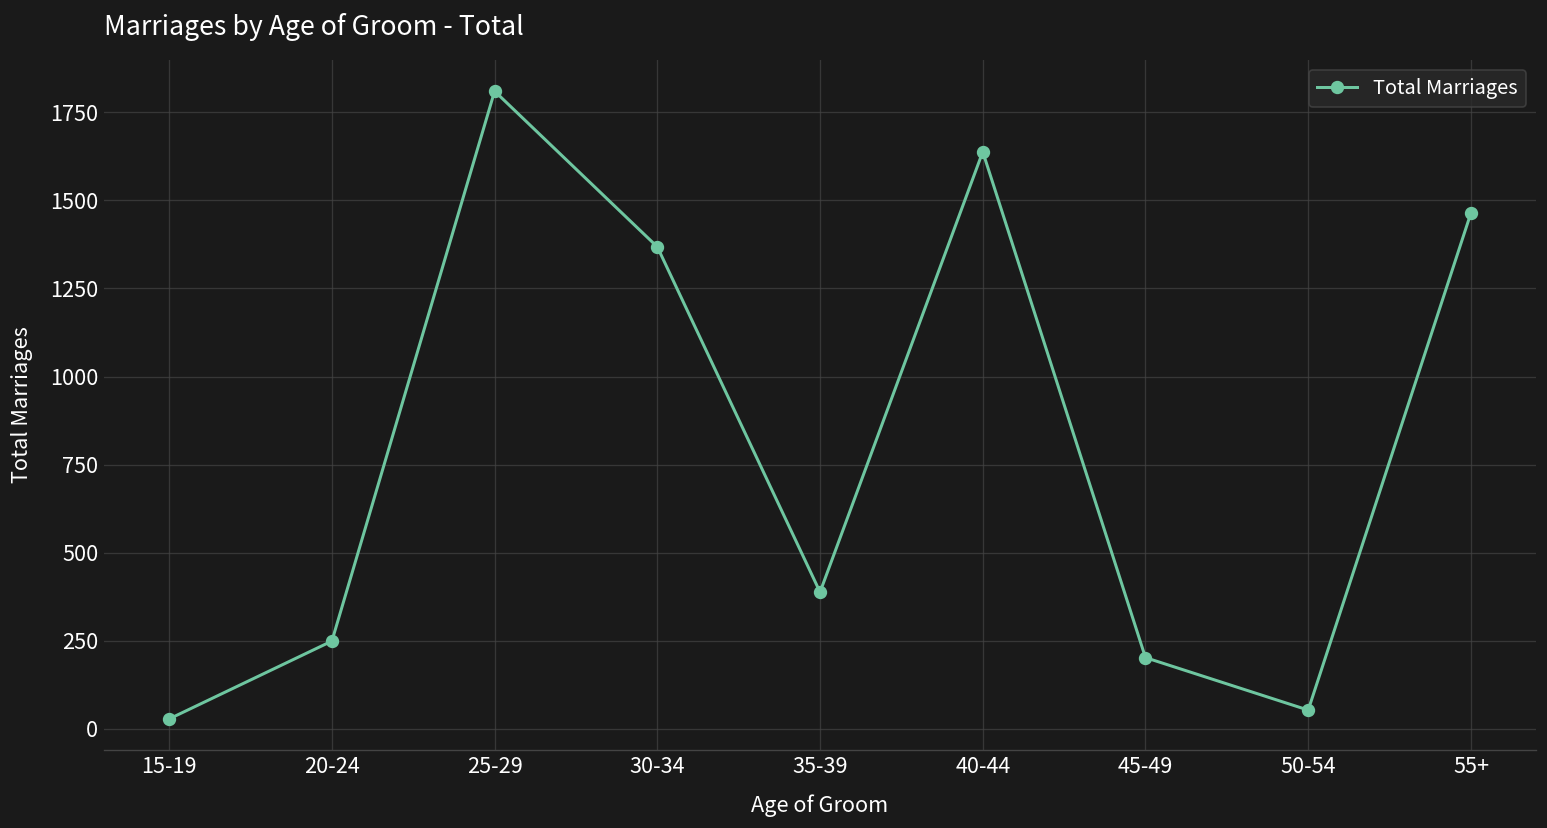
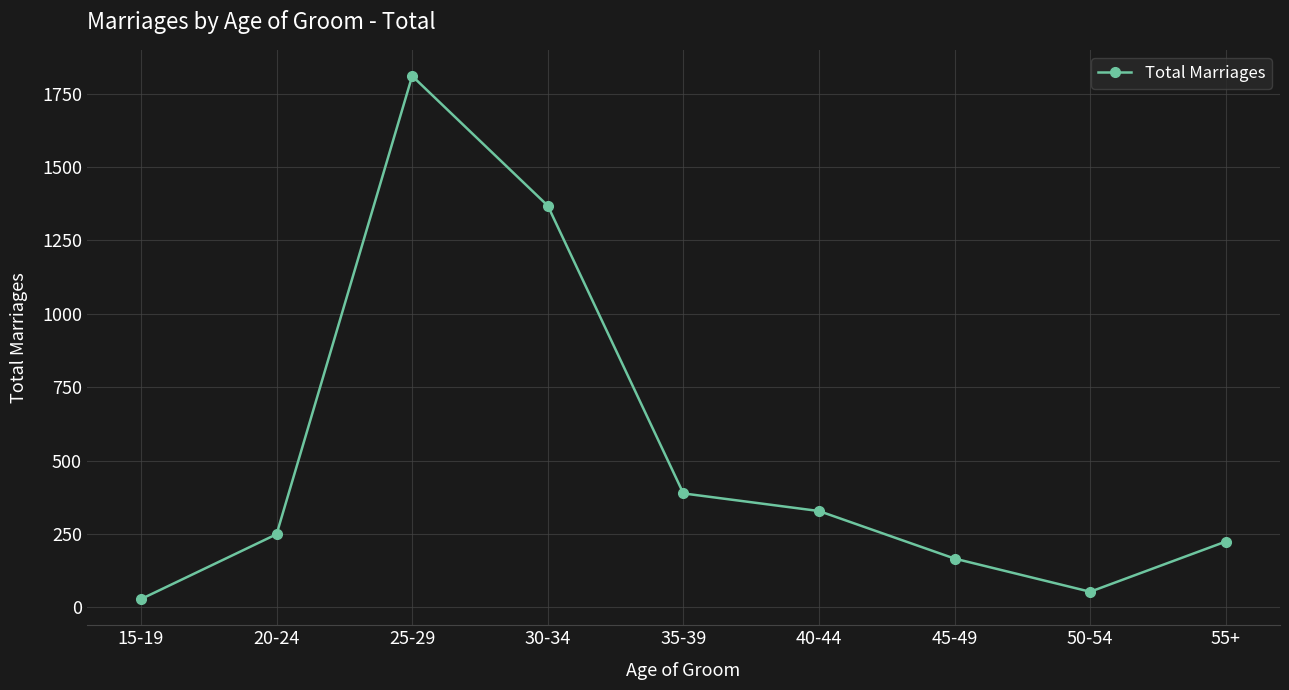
  {
    "15-19": 30,
    "20-24": 250,
    "25-29": 1810,
    "30-34": 1370,
    "35-39": 390,
-   "40-44": 1640,
-   "45-49": 200,
+   "40-44": 330,
+   "45-49": 170,
    "50-54": 50,
-   "55+": 1460
+   "55+": 220
  }
